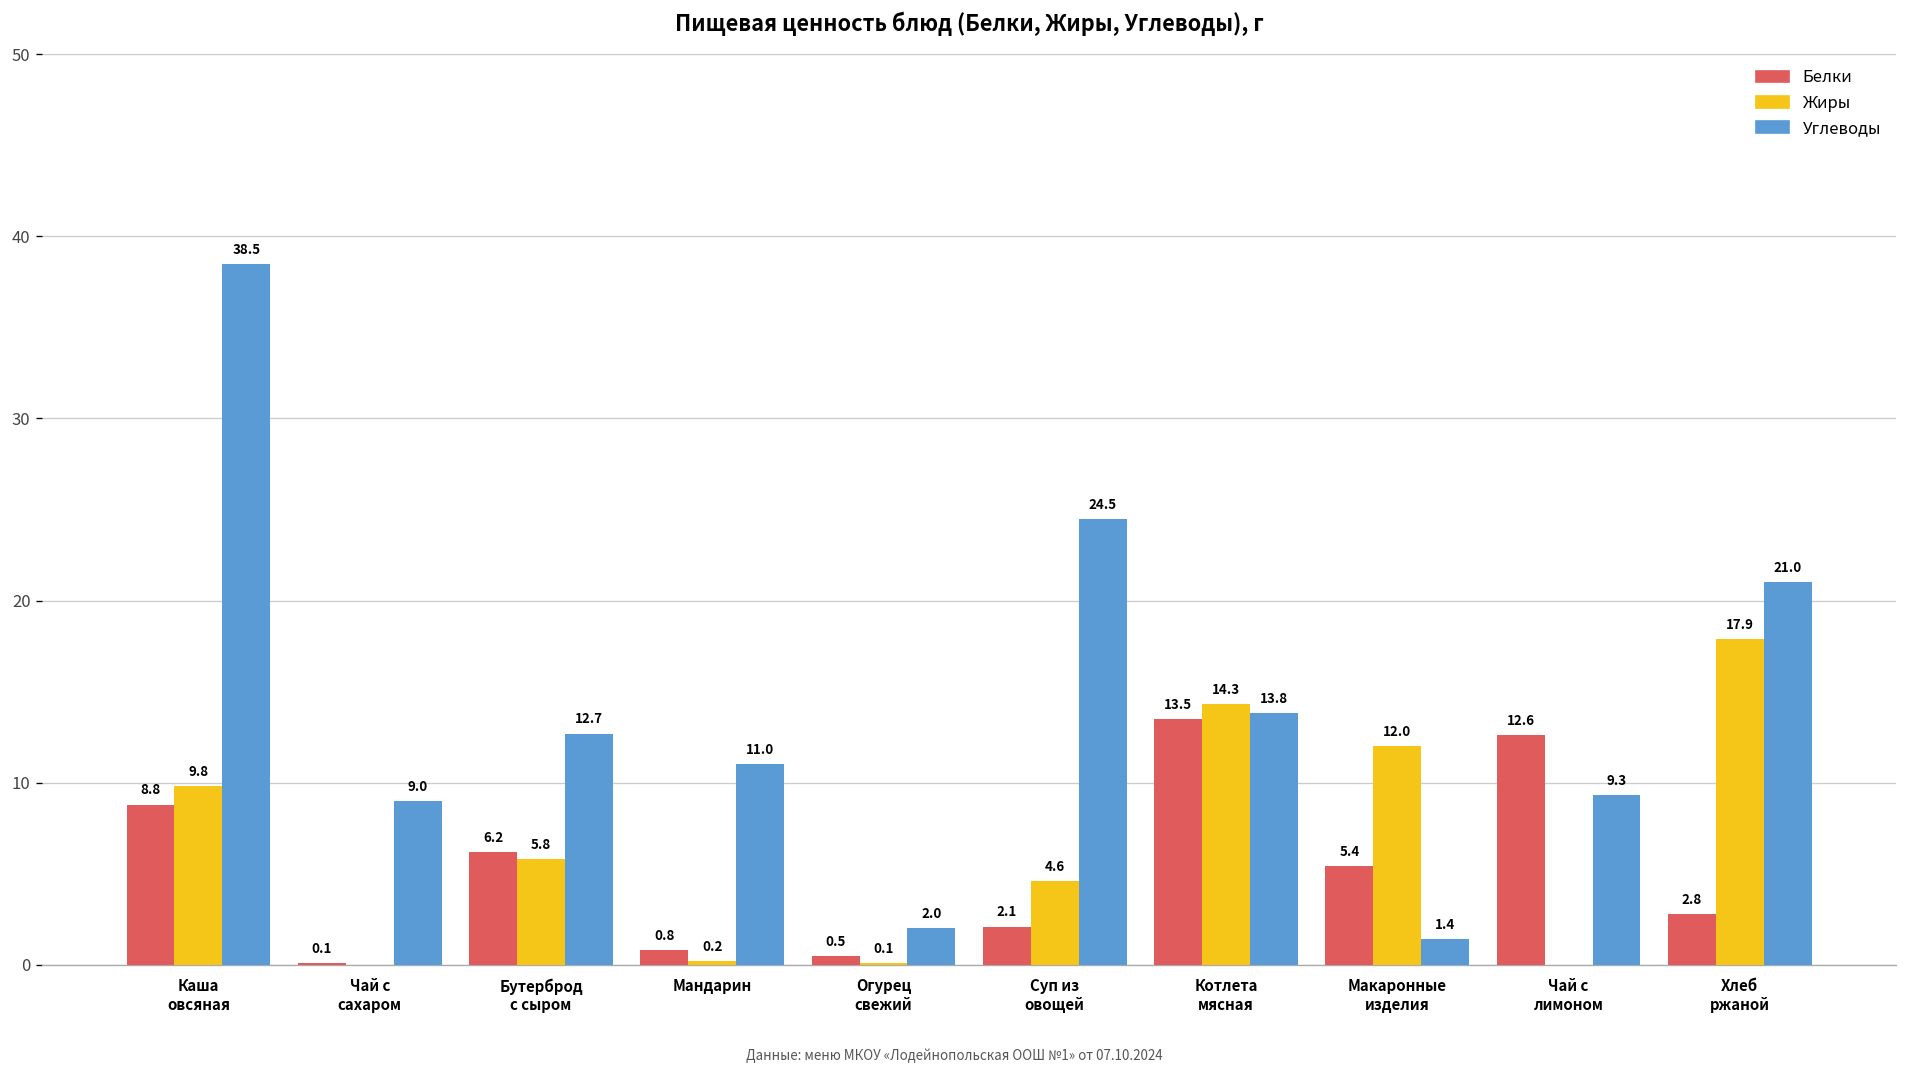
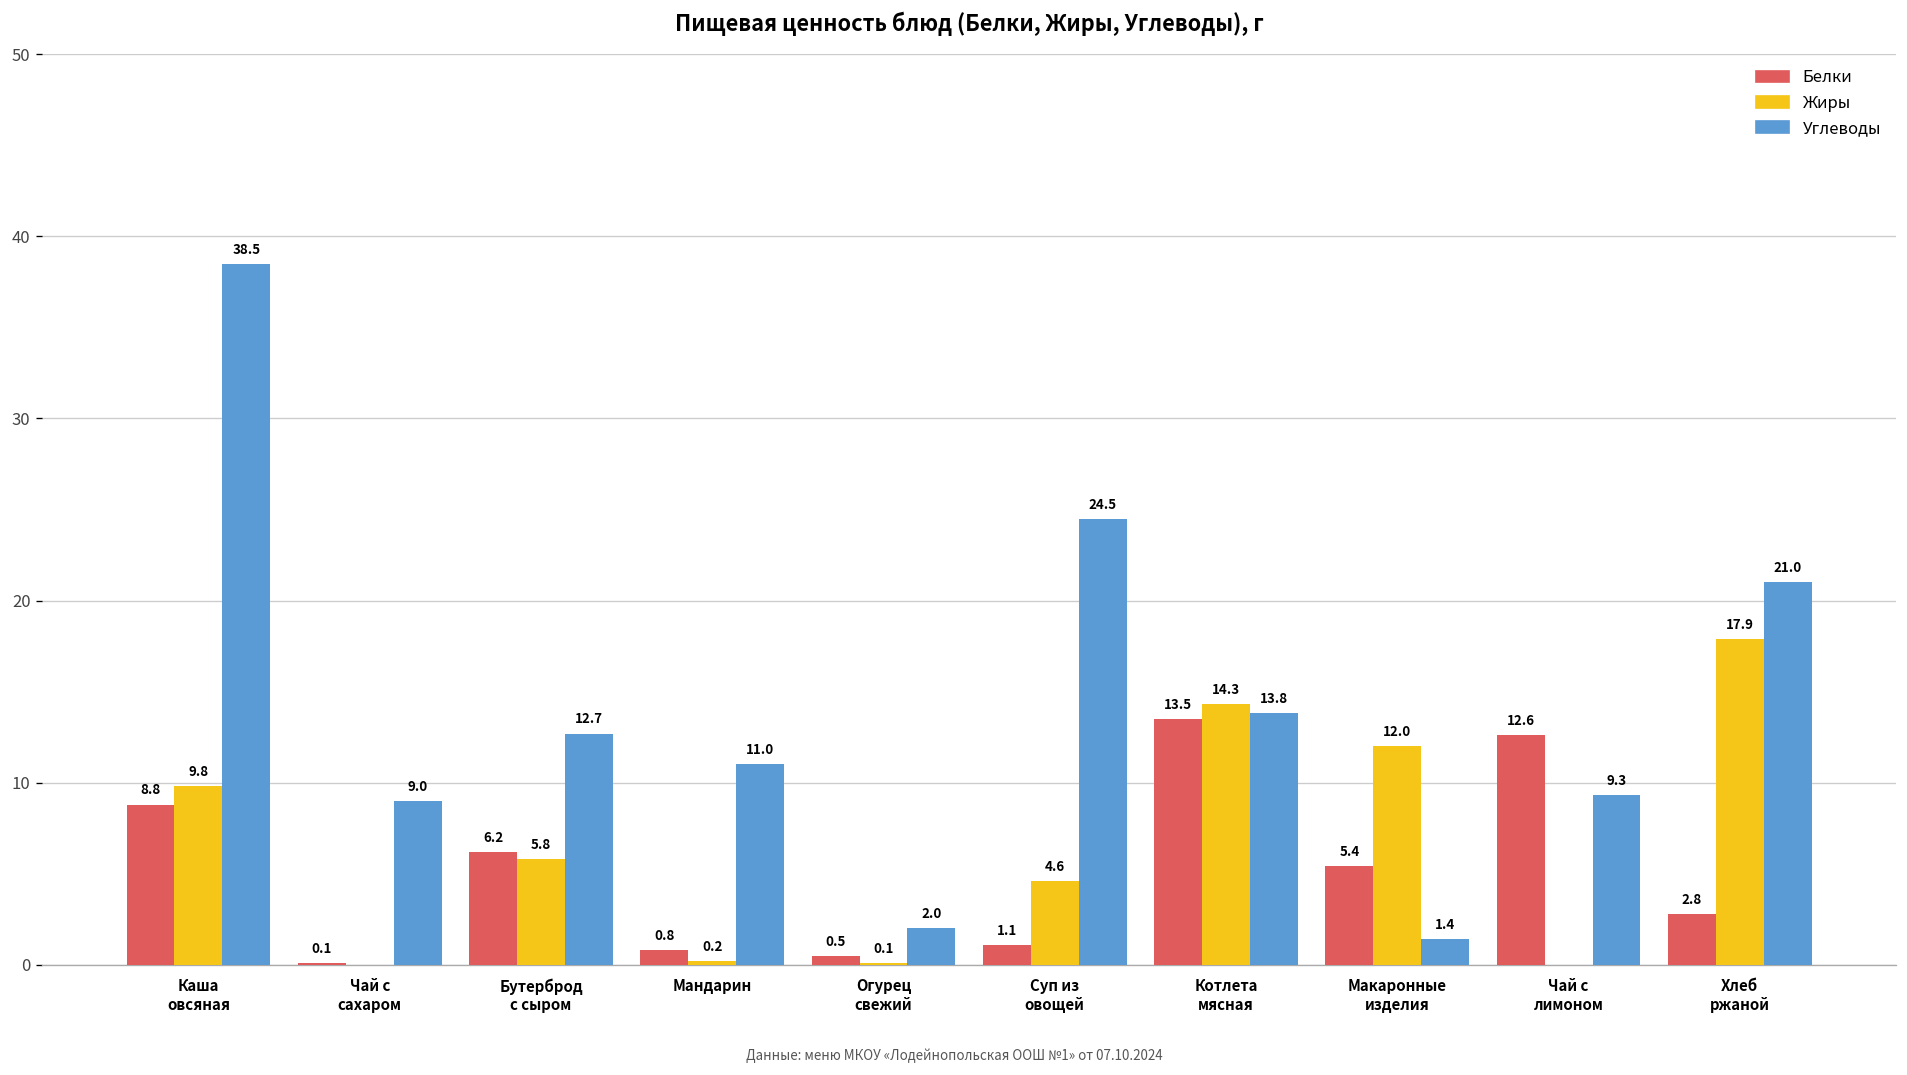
  {
    "Белки": {
      "Каша овсяная": 8.8,
      "Чай с сахаром": 0.1,
      "Бутерброд с сыром": 6.2,
      "Мандарин": 0.8,
      "Огурец свежий": 0.5,
-     "Суп из овощей": 2.1,
+     "Суп из овощей": 1.1,
      "Котлета мясная": 13.5,
      "Макаронные изделия": 5.4,
      "Чай с лимоном": 12.6,
      "Хлеб ржаной": 2.8
    },
    "Жиры": {
      "Каша овсяная": 9.8,
      "Бутерброд с сыром": 5.8,
      "Мандарин": 0.2,
      "Огурец свежий": 0.1,
      "Суп из овощей": 4.6,
      "Котлета мясная": 14.3,
      "Макаронные изделия": 12.0,
      "Хлеб ржаной": 17.9
    },
    "Углеводы": {
      "Каша овсяная": 38.5,
      "Чай с сахаром": 9.0,
      "Бутерброд с сыром": 12.7,
      "Мандарин": 11.0,
      "Огурец свежий": 2.0,
      "Суп из овощей": 24.5,
      "Котлета мясная": 13.8,
      "Макаронные изделия": 1.4,
      "Чай с лимоном": 9.3,
      "Хлеб ржаной": 21.0
    }
  }
